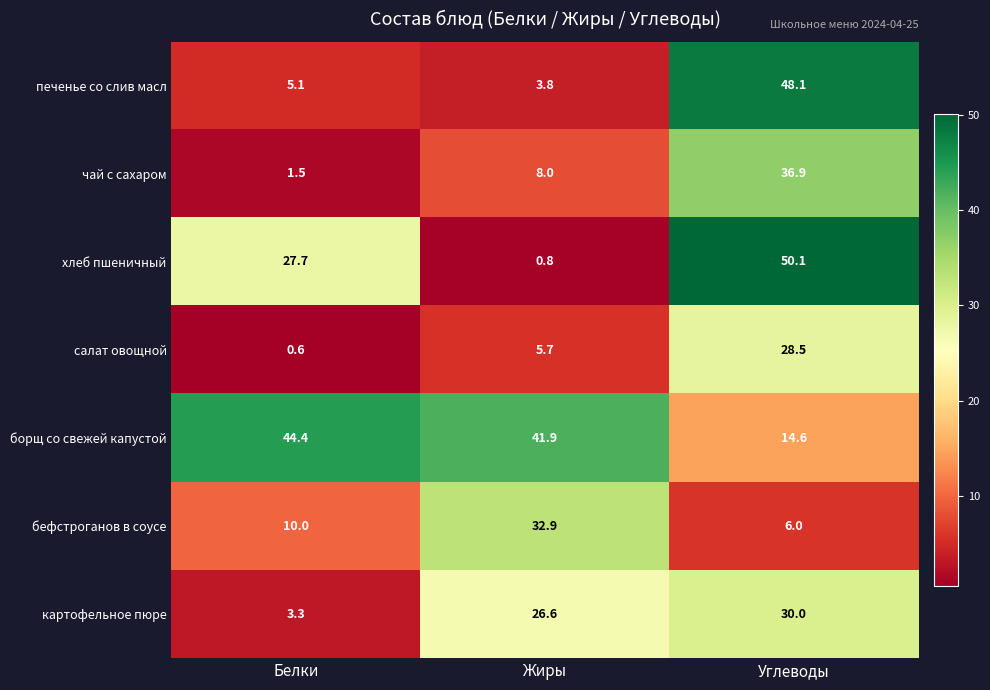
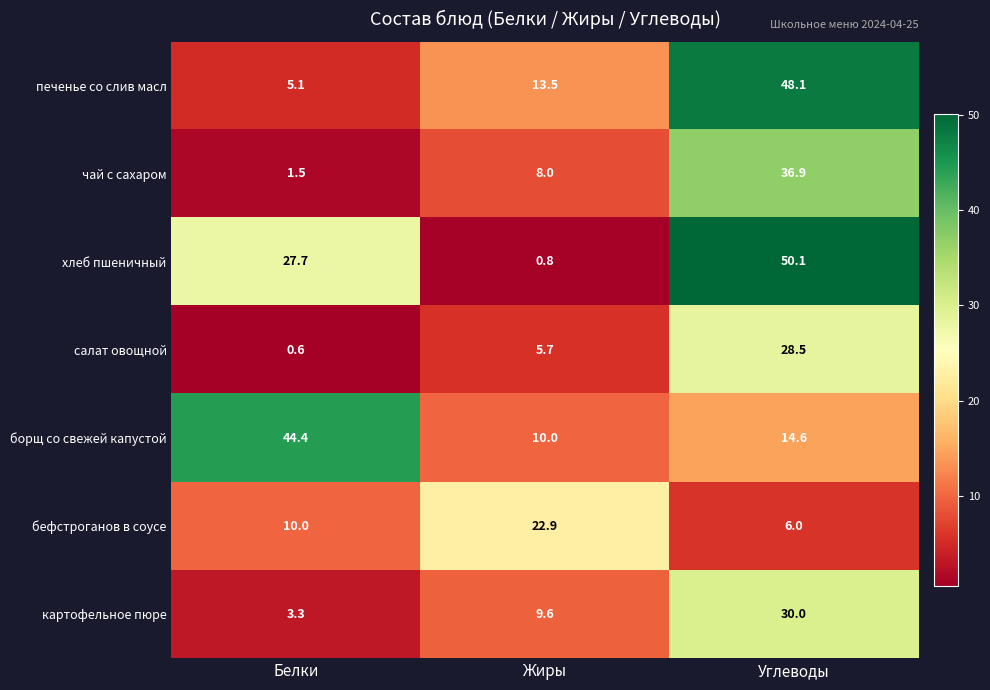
  {
    "печенье со слив масл": {
      "Белки": 5.1,
-     "Жиры": 3.8,
+     "Жиры": 13.5,
      "Углеводы": 48.1
    },
    "чай с сахаром": {
      "Белки": 1.5,
      "Жиры": 8.0,
      "Углеводы": 36.9
    },
    "хлеб пшеничный": {
      "Белки": 27.7,
      "Жиры": 0.8,
      "Углеводы": 50.1
    },
    "салат овощной": {
      "Белки": 0.6,
      "Жиры": 5.7,
      "Углеводы": 28.5
    },
    "борщ со свежей капустой": {
      "Белки": 44.4,
-     "Жиры": 41.9,
+     "Жиры": 10.0,
      "Углеводы": 14.6
    },
    "бефстроганов в соусе": {
      "Белки": 10.0,
-     "Жиры": 32.9,
+     "Жиры": 22.9,
      "Углеводы": 6.0
    },
    "картофельное пюре": {
      "Белки": 3.3,
-     "Жиры": 26.6,
+     "Жиры": 9.6,
      "Углеводы": 30.0
    }
  }
